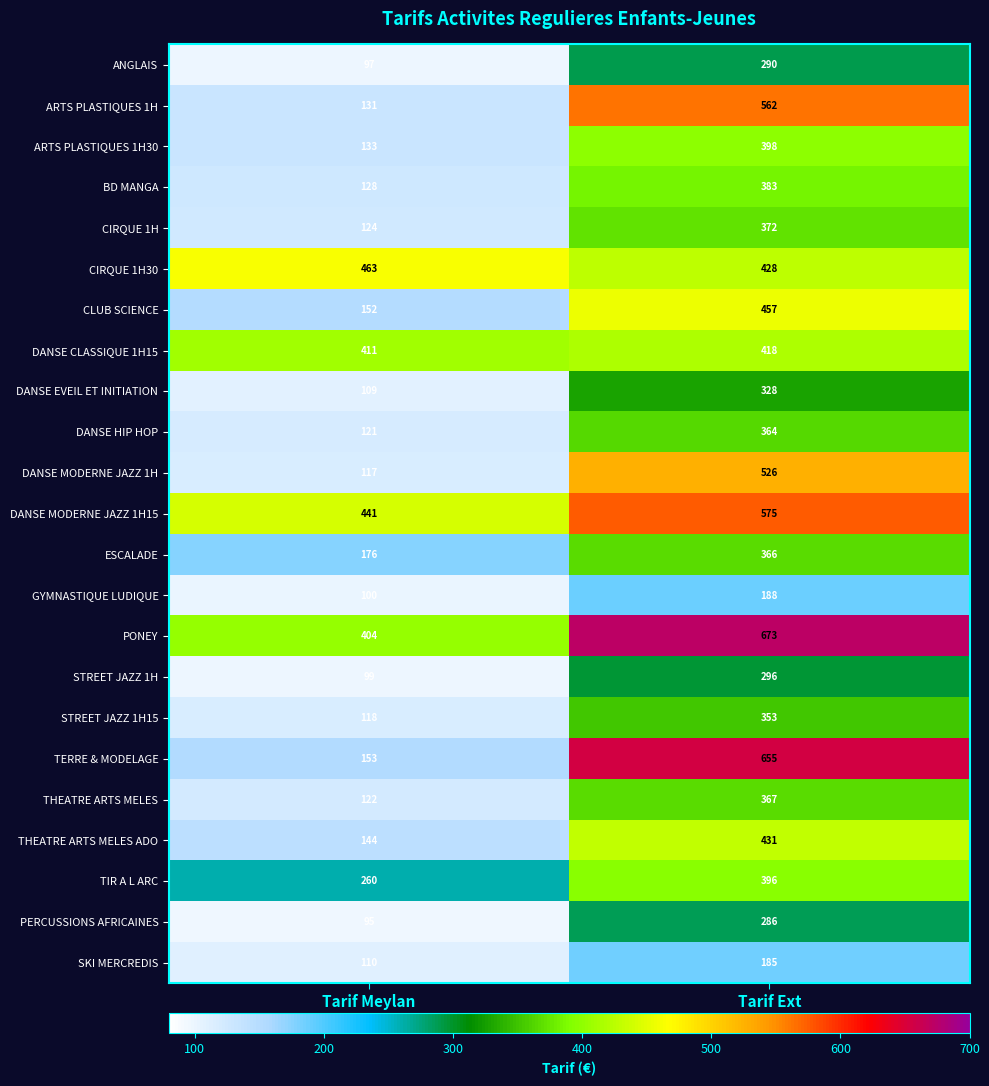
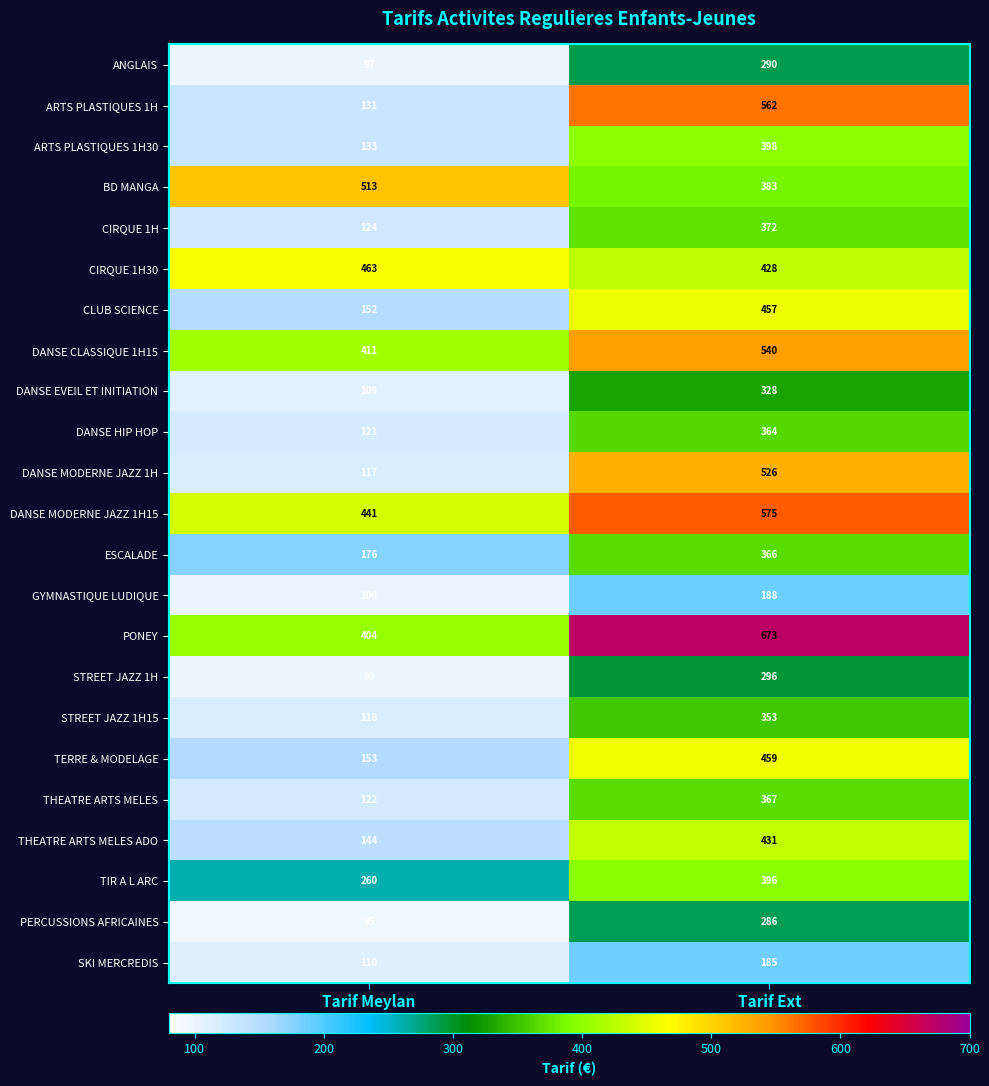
  {
    "ANGLAIS": {
      "Tarif Ext": 290
    },
    "ARTS PLASTIQUES 1H": {
      "Tarif Meylan": 131,
      "Tarif Ext": 562
    },
    "ARTS PLASTIQUES 1H30": {
      "Tarif Meylan": 133,
      "Tarif Ext": 398
    },
    "BD MANGA": {
-     "Tarif Meylan": 128,
+     "Tarif Meylan": 513,
      "Tarif Ext": 383
    },
    "CIRQUE 1H": {
      "Tarif Ext": 372
    },
    "CIRQUE 1H30": {
      "Tarif Meylan": 463,
      "Tarif Ext": 428
    },
    "CLUB SCIENCE": {
      "Tarif Meylan": 152,
      "Tarif Ext": 457
    },
    "DANSE CLASSIQUE 1H15": {
      "Tarif Meylan": 411,
-     "Tarif Ext": 418
+     "Tarif Ext": 540
    },
    "DANSE EVEIL ET INITIATION": {
      "Tarif Ext": 328
    },
    "DANSE HIP HOP": {
      "Tarif Ext": 364
    },
    "DANSE MODERNE JAZZ 1H": {
      "Tarif Ext": 526
    },
    "DANSE MODERNE JAZZ 1H15": {
      "Tarif Meylan": 441,
      "Tarif Ext": 575
    },
    "ESCALADE": {
      "Tarif Meylan": 176,
      "Tarif Ext": 366
    },
    "GYMNASTIQUE LUDIQUE": {
      "Tarif Ext": 188
    },
    "PONEY": {
      "Tarif Meylan": 404,
      "Tarif Ext": 673
    },
    "STREET JAZZ 1H": {
      "Tarif Ext": 296
    },
    "STREET JAZZ 1H15": {
      "Tarif Ext": 353
    },
    "TERRE & MODELAGE": {
      "Tarif Meylan": 153,
-     "Tarif Ext": 655
+     "Tarif Ext": 459
    },
    "THEATRE ARTS MELES": {
      "Tarif Ext": 367
    },
    "THEATRE ARTS MELES ADO": {
      "Tarif Meylan": 144,
      "Tarif Ext": 431
    },
    "TIR A L ARC": {
      "Tarif Meylan": 260,
      "Tarif Ext": 396
    },
    "PERCUSSIONS AFRICAINES": {
      "Tarif Ext": 286
    },
    "SKI MERCREDIS": {
      "Tarif Ext": 185
    }
  }
